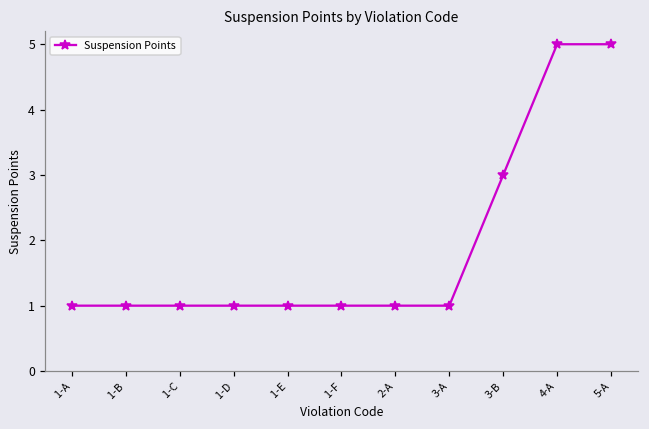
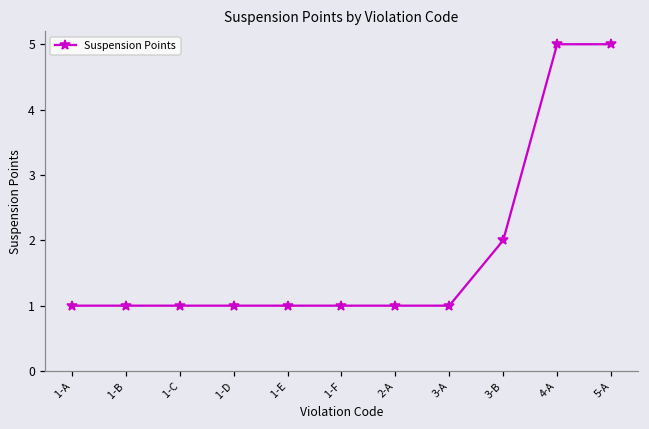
  {
    "1-A": 1,
    "1-B": 1,
    "1-C": 1,
    "1-D": 1,
    "1-E": 1,
    "1-F": 1,
    "2-A": 1,
    "3-A": 1,
-   "3-B": 3,
+   "3-B": 2,
    "4-A": 5,
    "5-A": 5
  }
